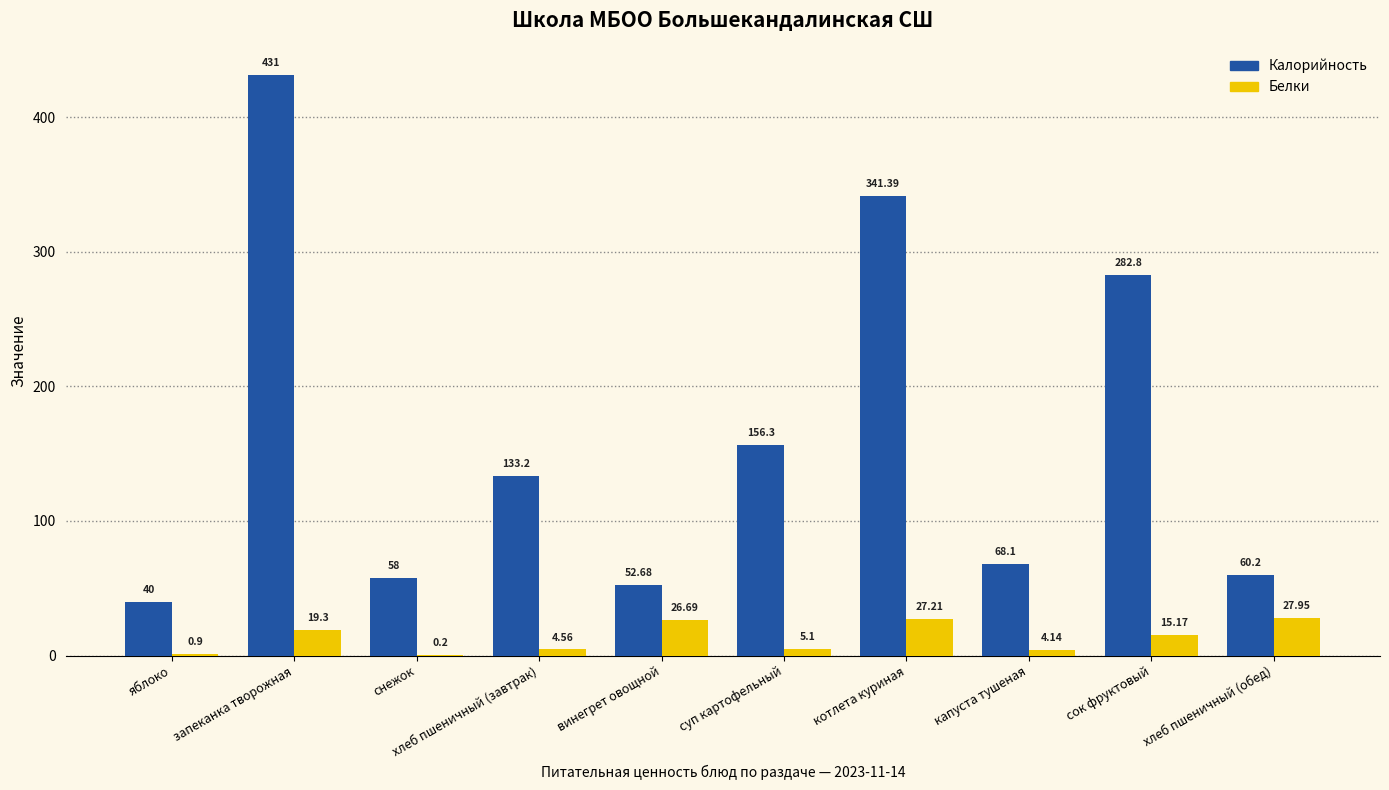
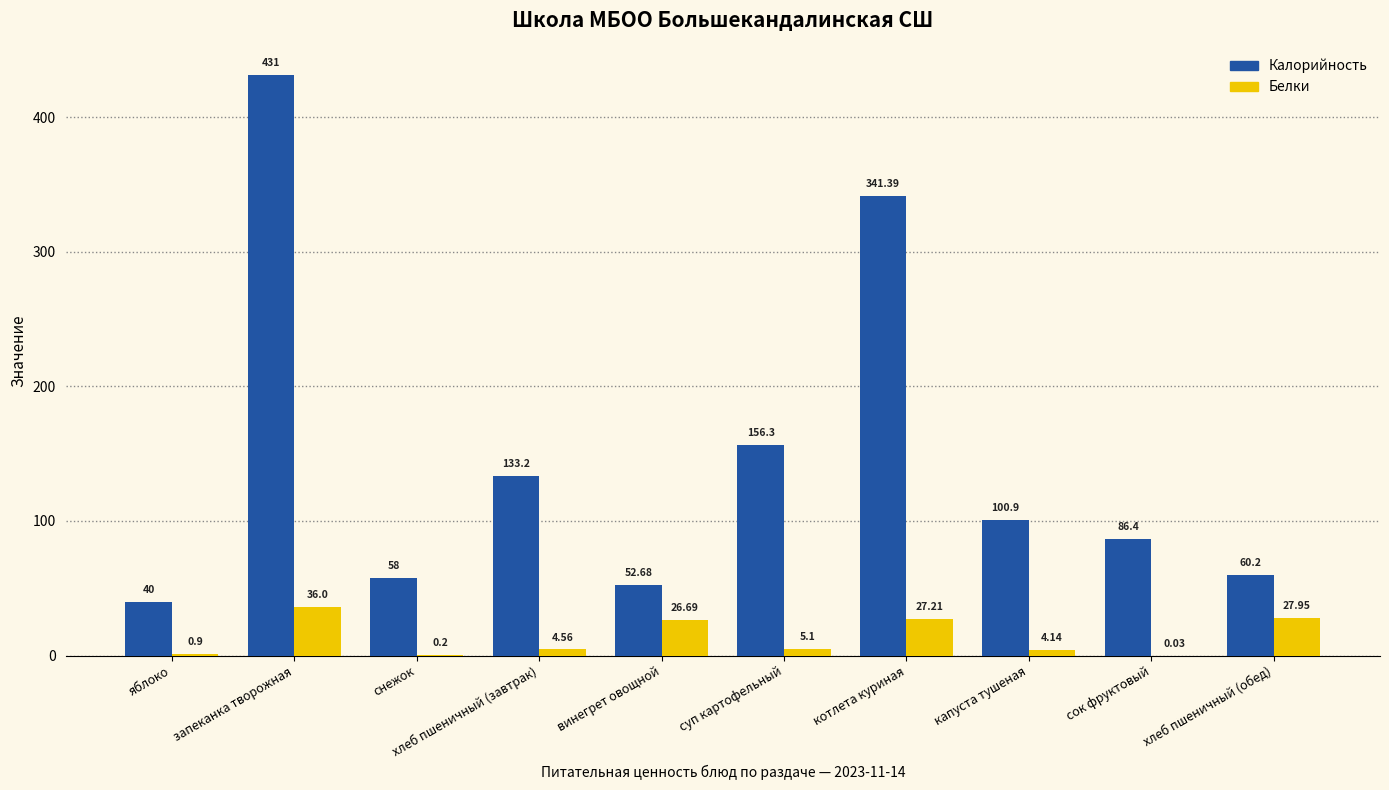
  {
    "Калорийность": {
      "яблоко": 40,
      "запеканка творожная": 431,
      "снежок": 58,
      "хлеб пшеничный (завтрак)": 133.2,
      "винегрет овощной": 52.68,
      "суп картофельный": 156.3,
      "котлета куриная": 341.39,
-     "капуста тушеная": 68.1,
-     "сок фруктовый": 282.8,
+     "капуста тушеная": 100.9,
+     "сок фруктовый": 86.4,
      "хлеб пшеничный (обед)": 60.2
    },
    "Белки": {
      "яблоко": 0.9,
-     "запеканка творожная": 19.3,
+     "запеканка творожная": 36.0,
      "снежок": 0.2,
      "хлеб пшеничный (завтрак)": 4.56,
      "винегрет овощной": 26.69,
      "суп картофельный": 5.1,
      "котлета куриная": 27.21,
      "капуста тушеная": 4.14,
-     "сок фруктовый": 15.17,
+     "сок фруктовый": 0.03,
      "хлеб пшеничный (обед)": 27.95
    }
  }
